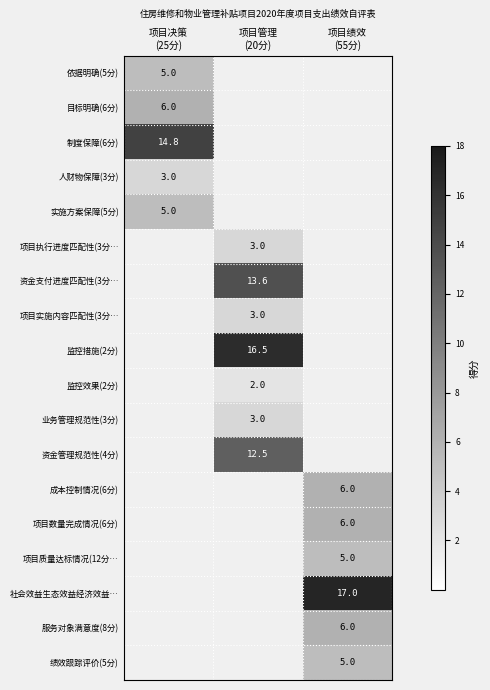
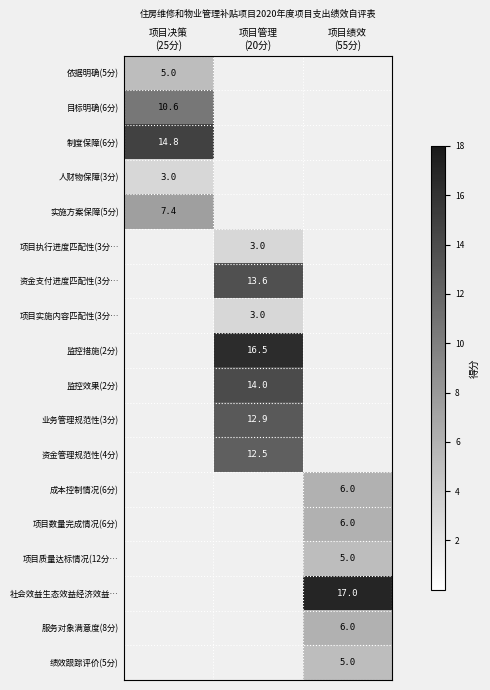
  {
    "依据明确(5分)": {
      "项目决策 (25分)": 5.0
    },
    "目标明确(6分)": {
-     "项目决策 (25分)": 6.0
+     "项目决策 (25分)": 10.6
    },
    "制度保障(6分)": {
      "项目决策 (25分)": 14.8
    },
    "人财物保障(3分)": {
      "项目决策 (25分)": 3.0
    },
    "实施方案保障(5分)": {
-     "项目决策 (25分)": 5.0
+     "项目决策 (25分)": 7.4
    },
    "项目执行进度匹配性(3分…": {
      "项目管理 (20分)": 3.0
    },
    "资金支付进度匹配性(3分…": {
      "项目管理 (20分)": 13.6
    },
    "项目实施内容匹配性(3分…": {
      "项目管理 (20分)": 3.0
    },
    "监控措施(2分)": {
      "项目管理 (20分)": 16.5
    },
    "监控效果(2分)": {
-     "项目管理 (20分)": 2.0
+     "项目管理 (20分)": 14.0
    },
    "业务管理规范性(3分)": {
-     "项目管理 (20分)": 3.0
+     "项目管理 (20分)": 12.9
    },
    "资金管理规范性(4分)": {
      "项目管理 (20分)": 12.5
    },
    "成本控制情况(6分)": {
      "项目绩效 (55分)": 6.0
    },
    "项目数量完成情况(6分)": {
      "项目绩效 (55分)": 6.0
    },
    "项目质量达标情况(12分…": {
      "项目绩效 (55分)": 5.0
    },
    "社会效益生态效益经济效益…": {
      "项目绩效 (55分)": 17.0
    },
    "服务对象满意度(8分)": {
      "项目绩效 (55分)": 6.0
    },
    "绩效跟踪评价(5分)": {
      "项目绩效 (55分)": 5.0
    }
  }
